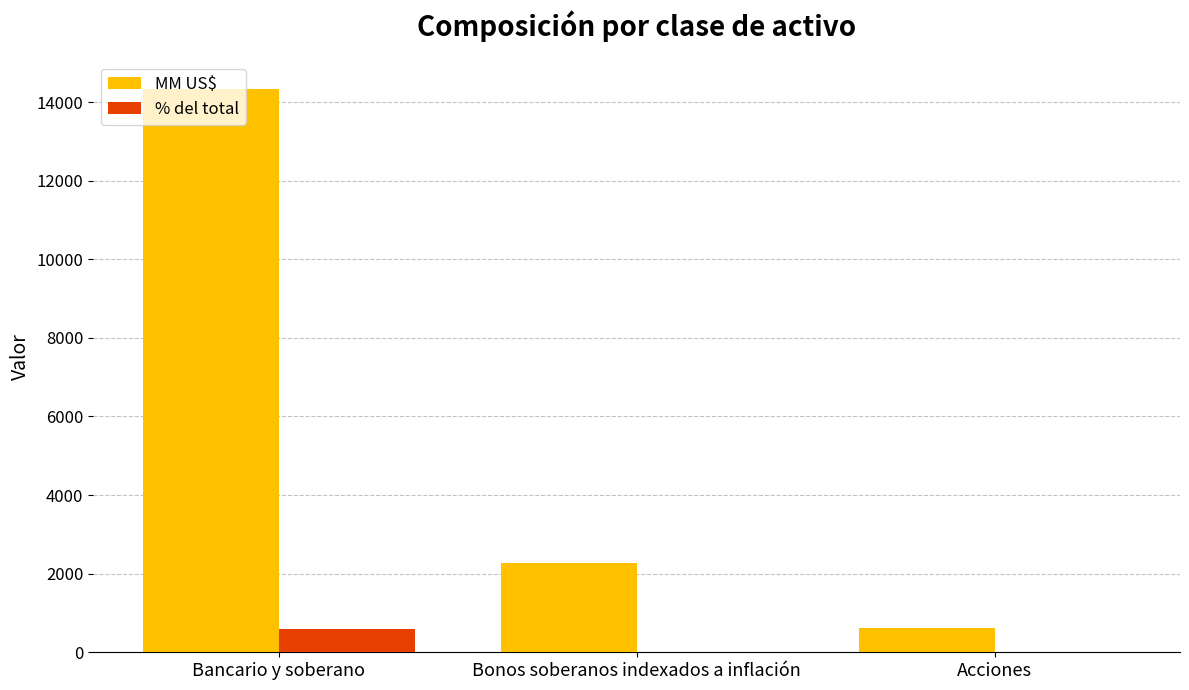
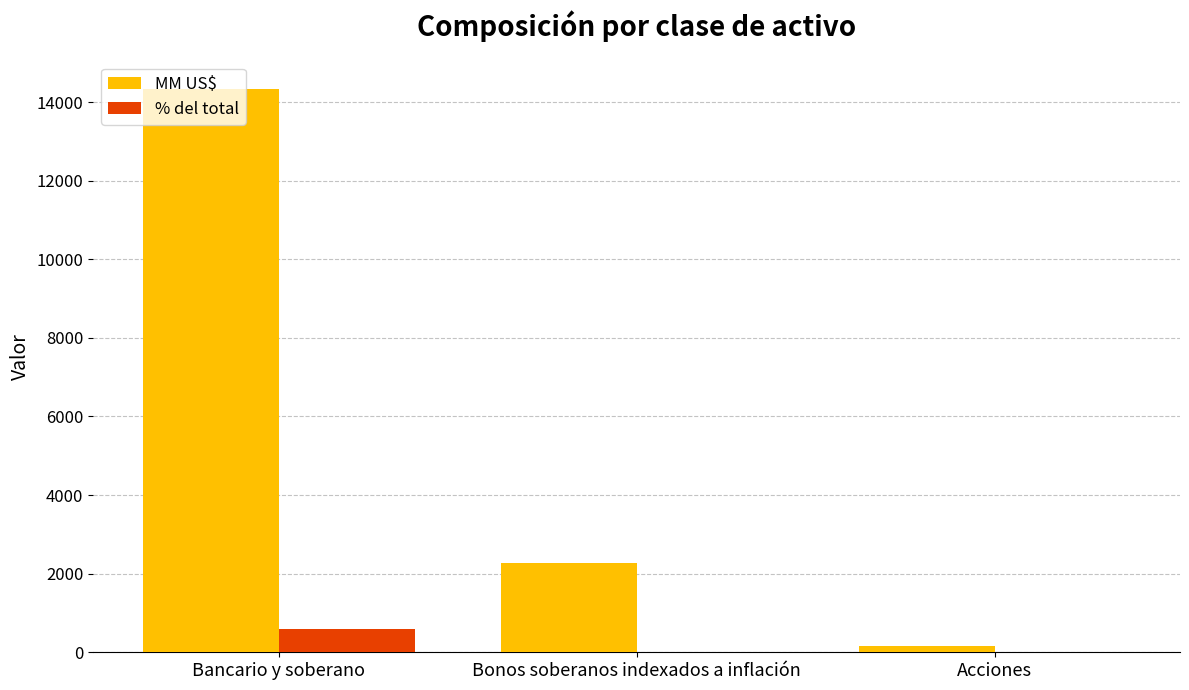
  {
    "MM US$": {
      "Bonos soberanos indexados a inflación": 2300,
-     "Acciones": 600
+     "Acciones": 200
    },
    "% del total": {
      "Bancario y soberano": 600
    }
  }
